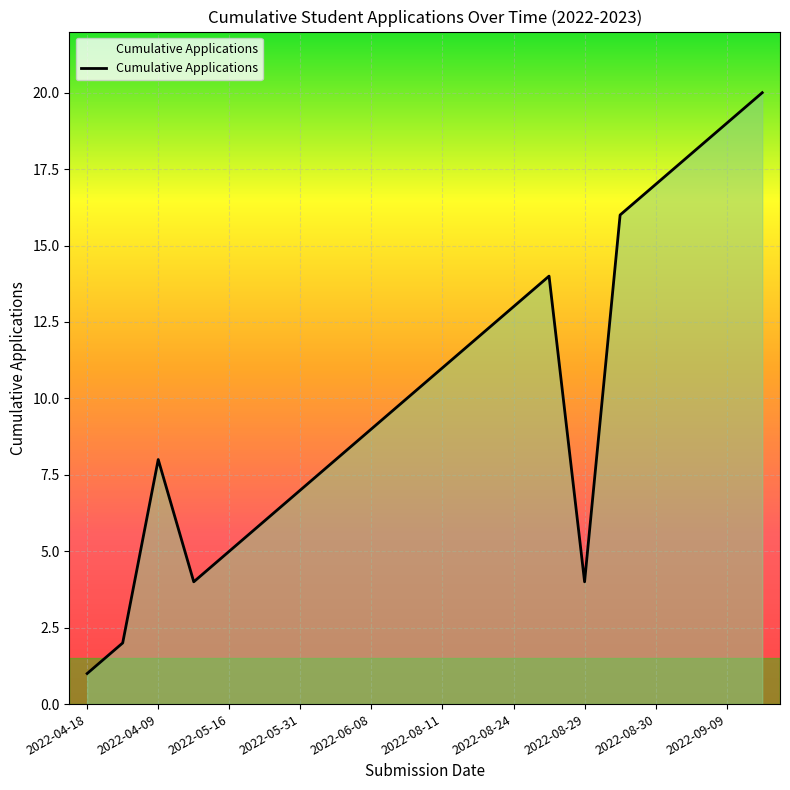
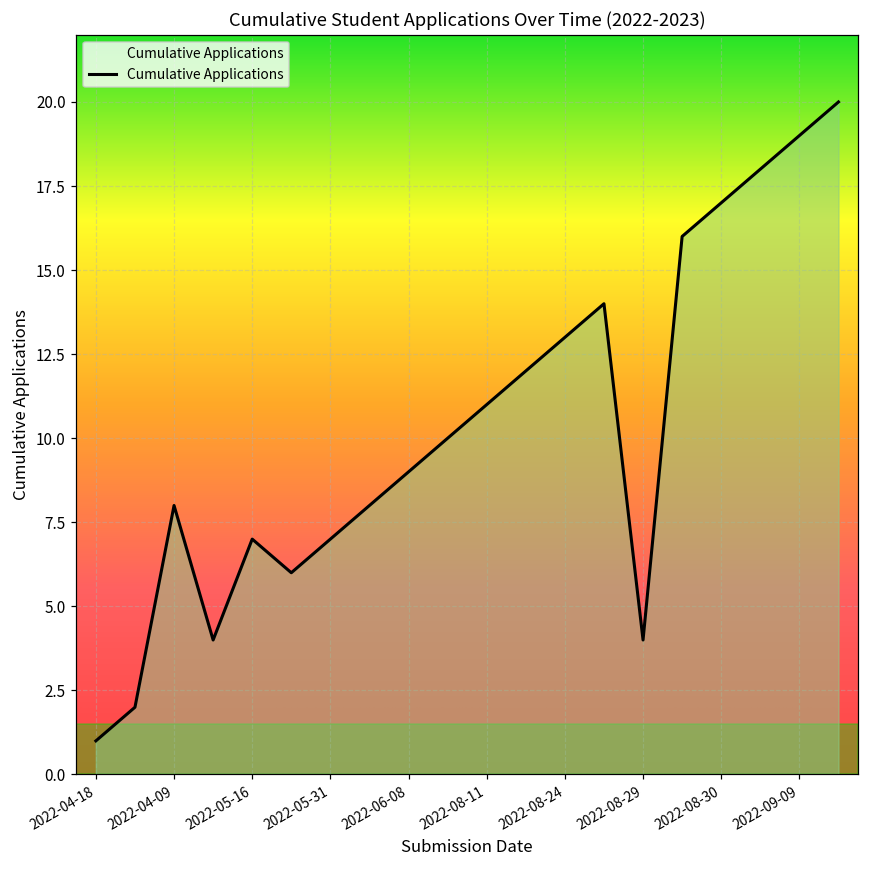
  {
    "2022-04-18": 1,
    "2022-04-09": 8,
-   "2022-05-16": 5,
+   "2022-05-16": 7,
    "2022-06-08": 9,
    "2022-08-11": 11,
    "2022-08-29": 4
  }
